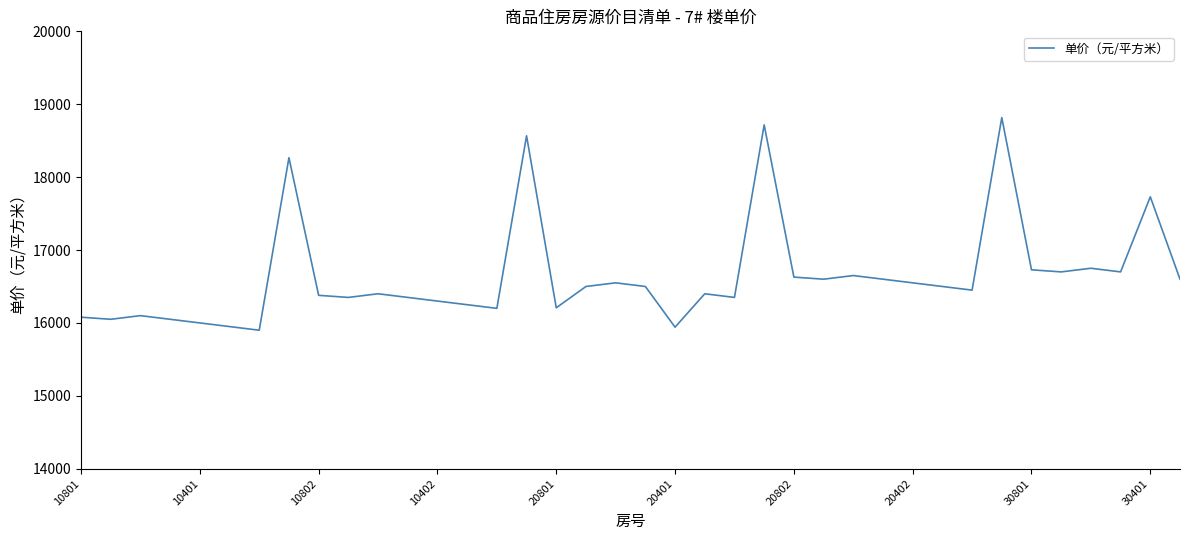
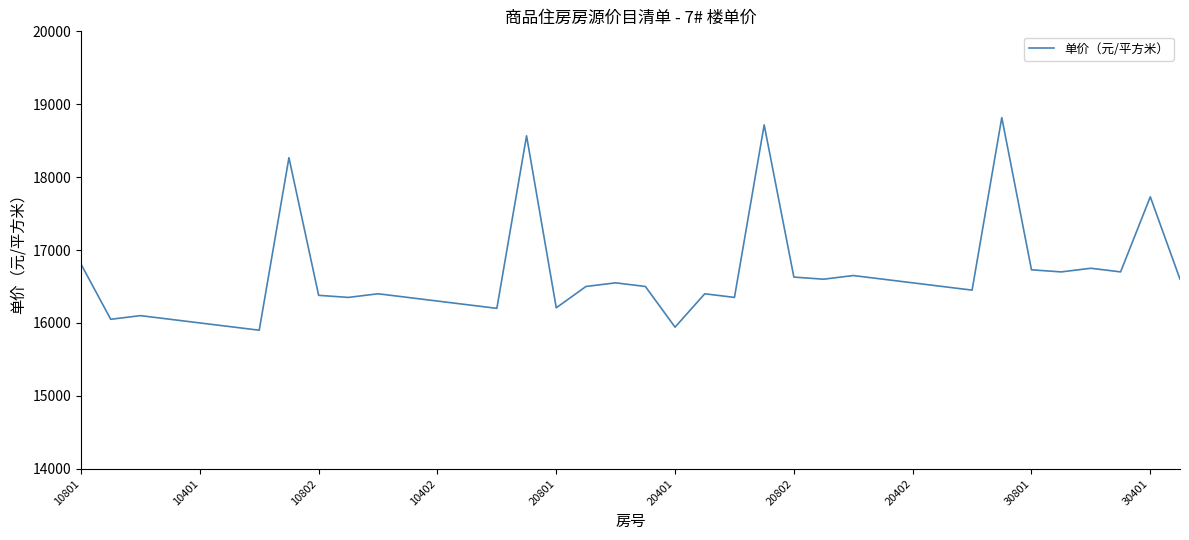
  {
-   "10801": 16100,
+   "10801": 16800,
    "10401": 16000,
    "10802": 16400,
    "10402": 16300,
    "20801": 16200,
    "20401": 15900,
    "20802": 16600,
    "20402": 16600,
    "30801": 16700,
    "30401": 17700
  }
